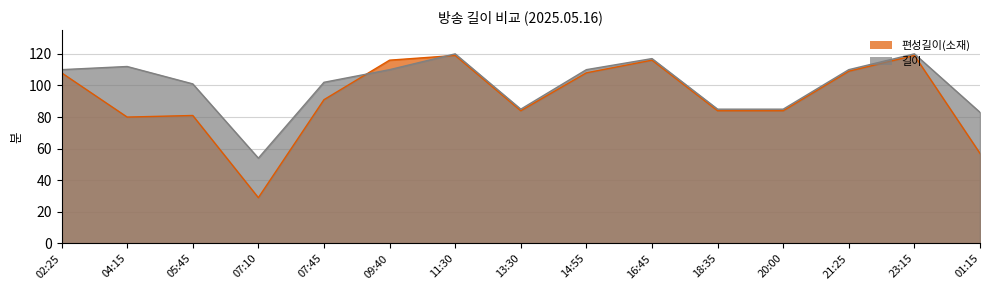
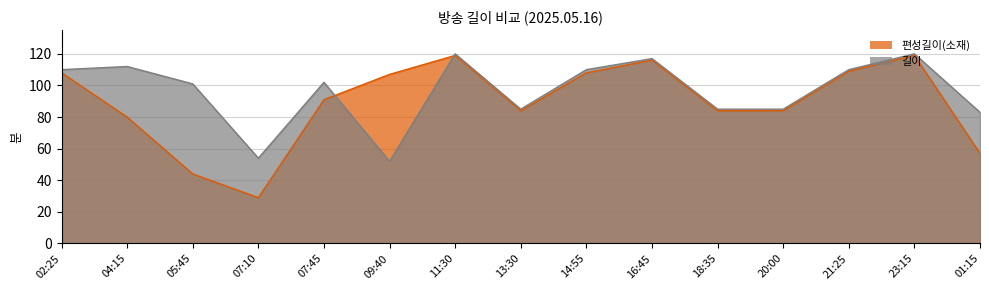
  {
    "편성길이(소재)": {
      "02:25": 108,
      "04:15": 80,
-     "05:45": 81,
+     "05:45": 44,
      "07:10": 29,
      "07:45": 91,
-     "09:40": 116,
+     "09:40": 107,
      "14:55": 108,
      "01:15": 57
    },
    "길이": {
      "02:25": 110,
      "04:15": 112,
      "05:45": 101,
      "07:10": 54,
      "07:45": 102,
-     "09:40": 110,
+     "09:40": 52,
      "14:55": 110,
      "01:15": 83
    }
  }
